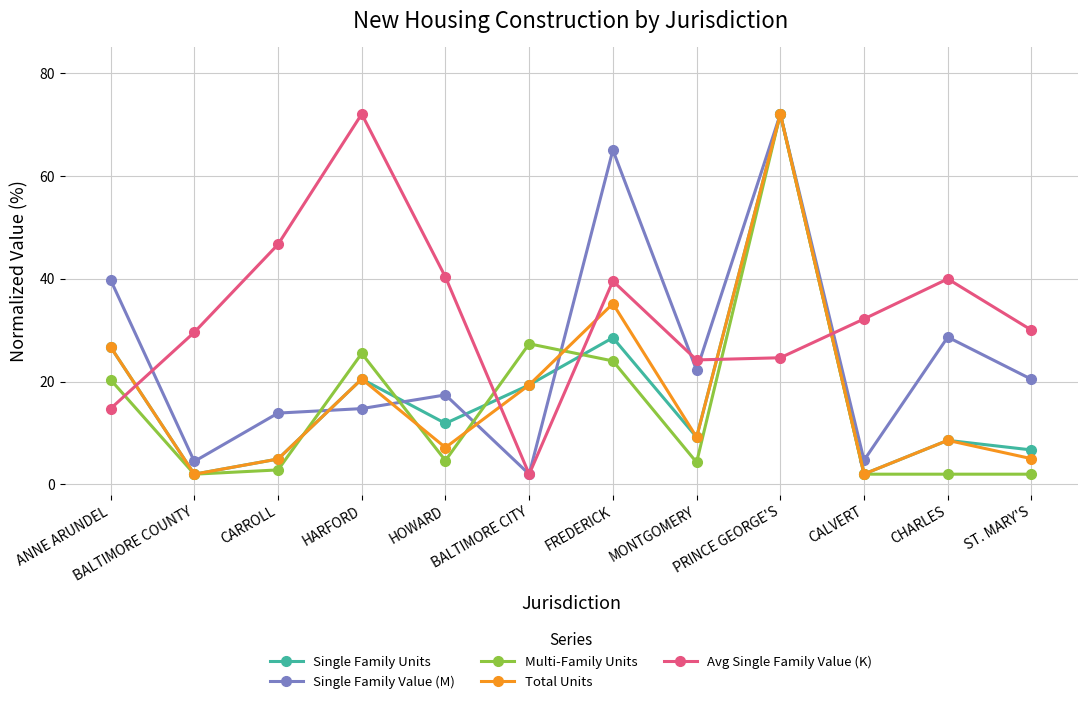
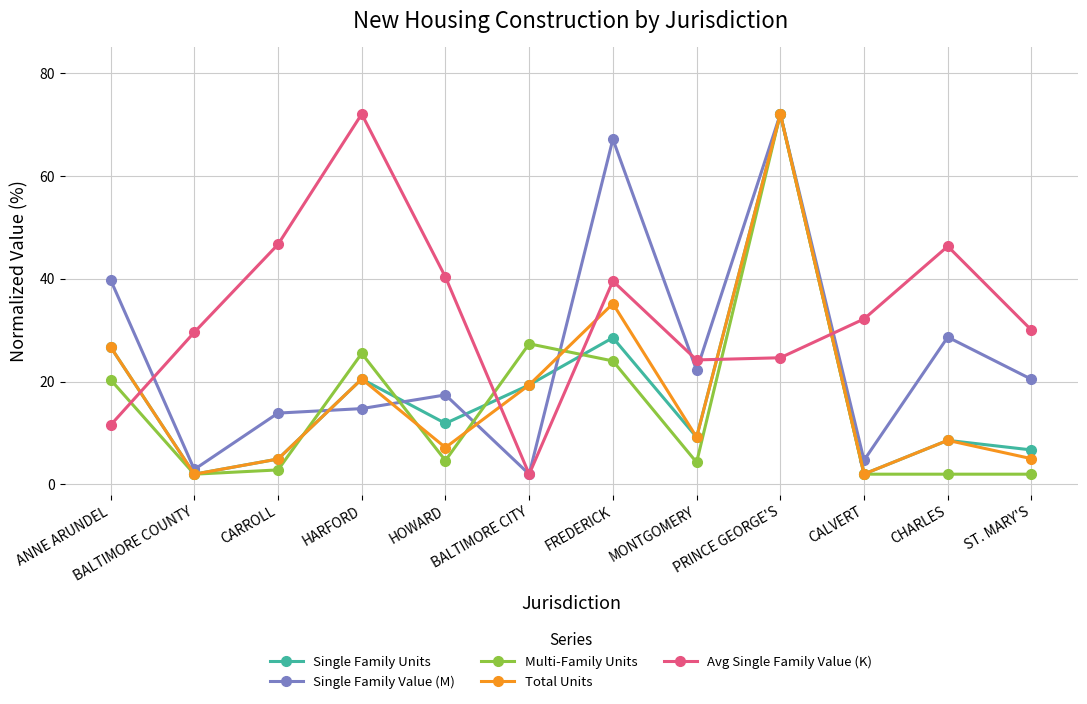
  {
    "Single Family Units": {
      "HOWARD": 12,
      "FREDERICK": 29,
      "ST. MARY'S": 7
    },
    "Single Family Value (M)": {
      "ANNE ARUNDEL": 40,
-     "BALTIMORE COUNTY": 4,
+     "BALTIMORE COUNTY": 3,
      "CARROLL": 14,
      "HARFORD": 15,
      "HOWARD": 17,
-     "FREDERICK": 65,
+     "FREDERICK": 67,
      "MONTGOMERY": 22,
      "CALVERT": 5,
      "CHARLES": 29,
      "ST. MARY'S": 20
    },
    "Multi-Family Units": {
      "ANNE ARUNDEL": 20,
      "CARROLL": 3,
      "HARFORD": 25,
      "HOWARD": 5,
      "BALTIMORE CITY": 27,
      "FREDERICK": 24,
      "MONTGOMERY": 4,
      "CHARLES": 2,
      "ST. MARY'S": 2
    },
    "Total Units": {
      "HOWARD": 7,
      "FREDERICK": 35,
      "ST. MARY'S": 5
    },
    "Avg Single Family Value (K)": {
-     "ANNE ARUNDEL": 15,
+     "ANNE ARUNDEL": 12,
      "BALTIMORE COUNTY": 30,
      "CARROLL": 47,
      "HARFORD": 72,
      "HOWARD": 40,
      "FREDERICK": 40,
      "MONTGOMERY": 24,
      "PRINCE GEORGE'S": 25,
      "CALVERT": 32,
-     "CHARLES": 40,
+     "CHARLES": 46,
      "ST. MARY'S": 30
    }
  }
